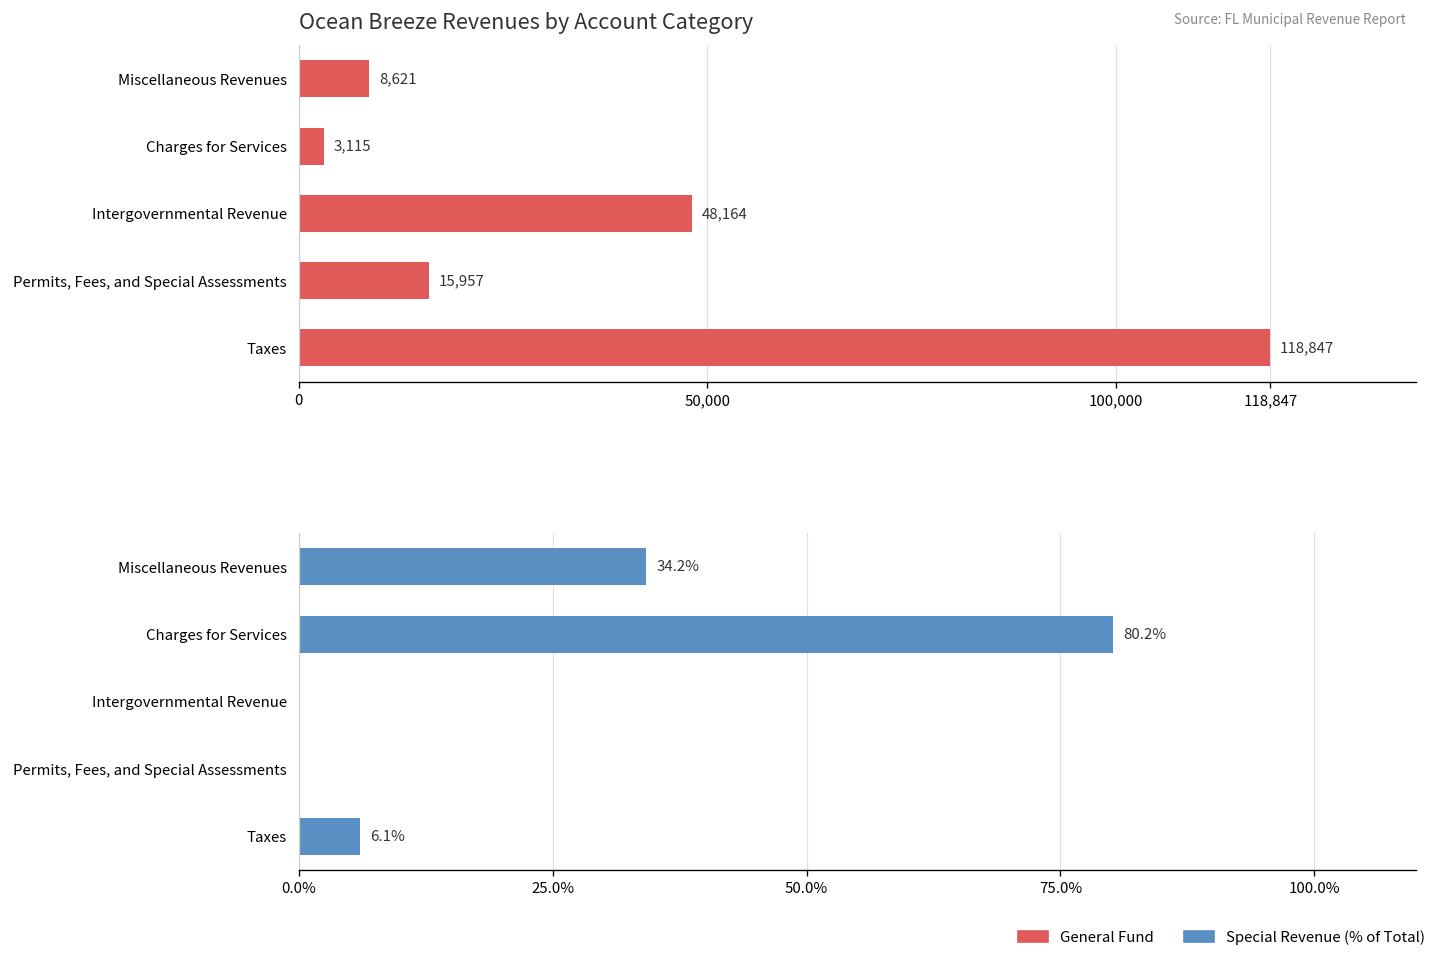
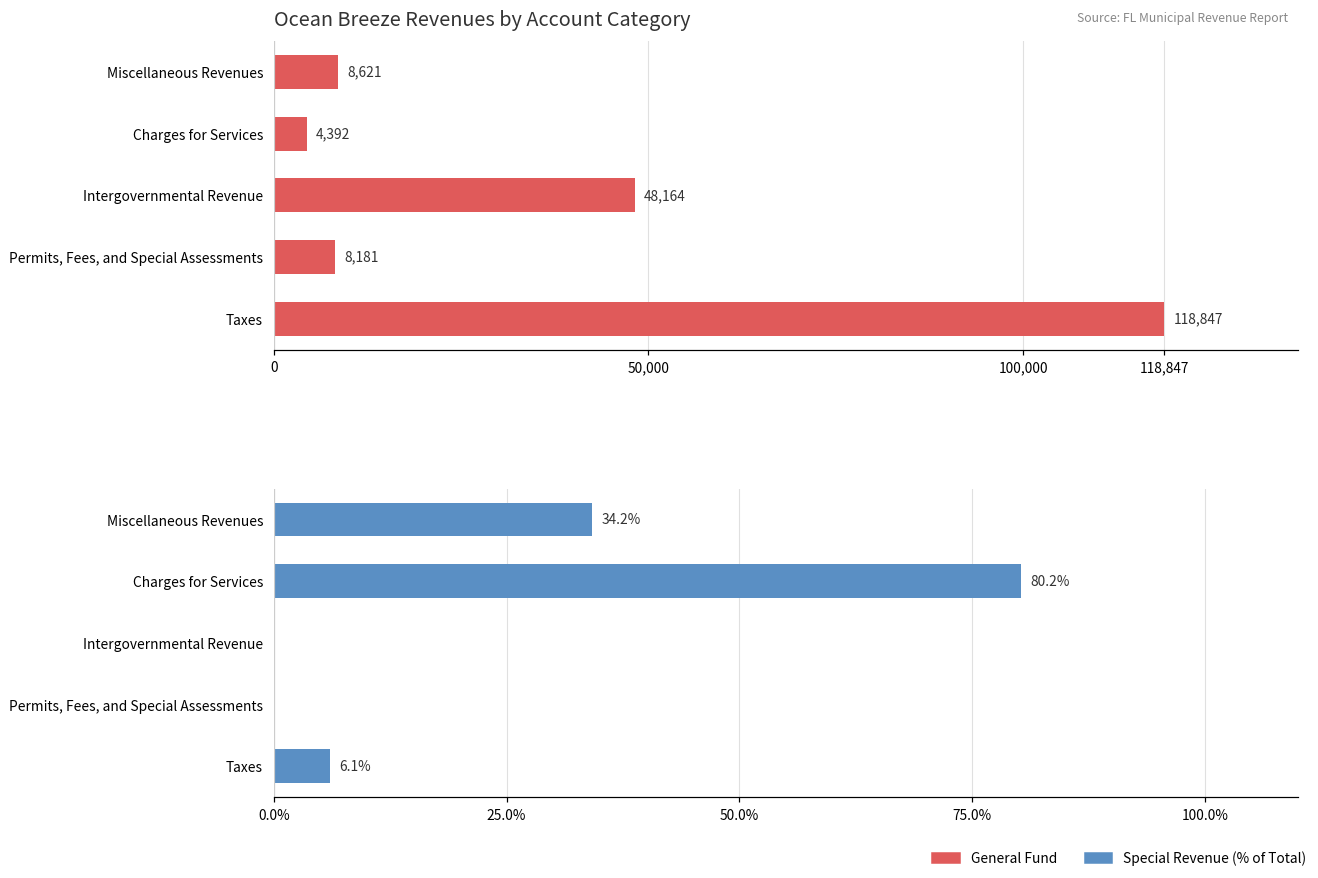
  {
    "Ocean Breeze Revenues by Account Category": {
      "Miscellaneous Revenues": "8,621",
-     "Charges for Services": "3,115",
+     "Charges for Services": "4,392",
      "Intergovernmental Revenue": "48,164",
-     "Permits, Fees, and Special Assessments": "15,957",
+     "Permits, Fees, and Special Assessments": "8,181",
      "Taxes": "118,847"
    }
  }
